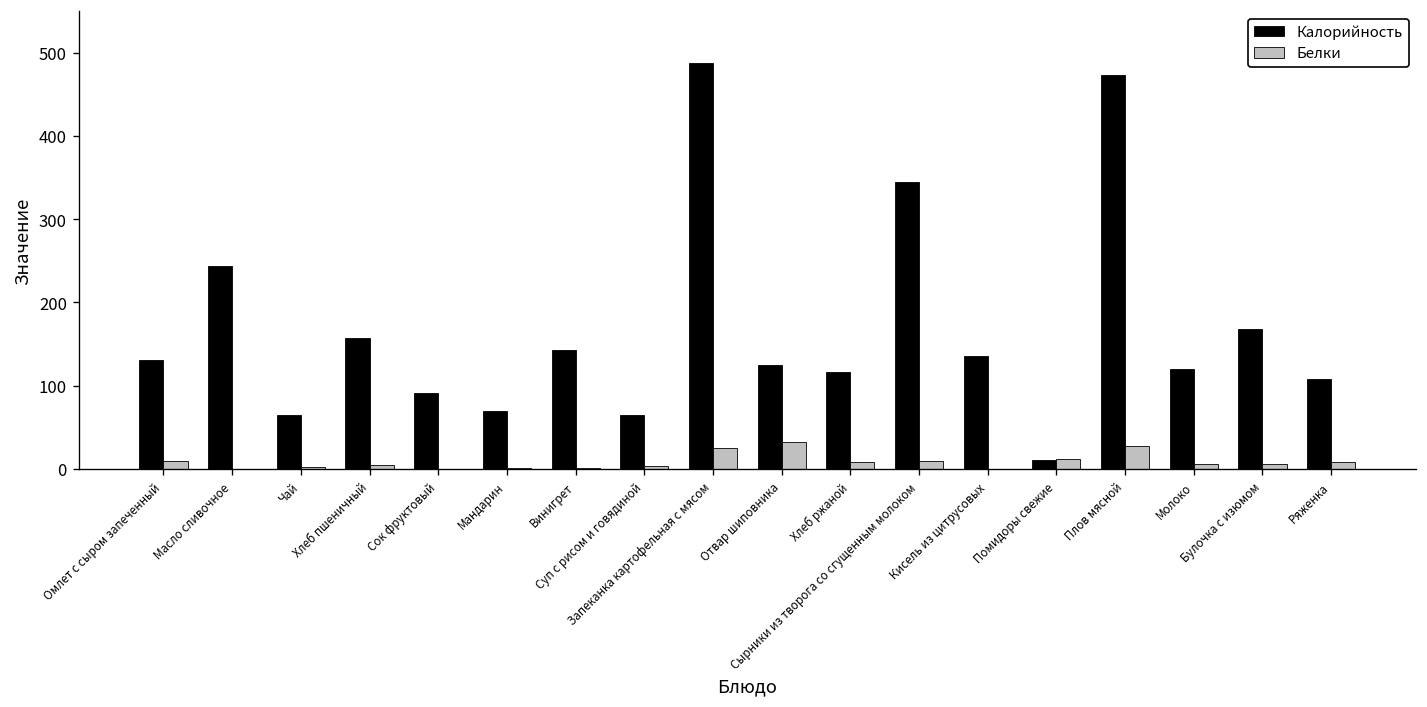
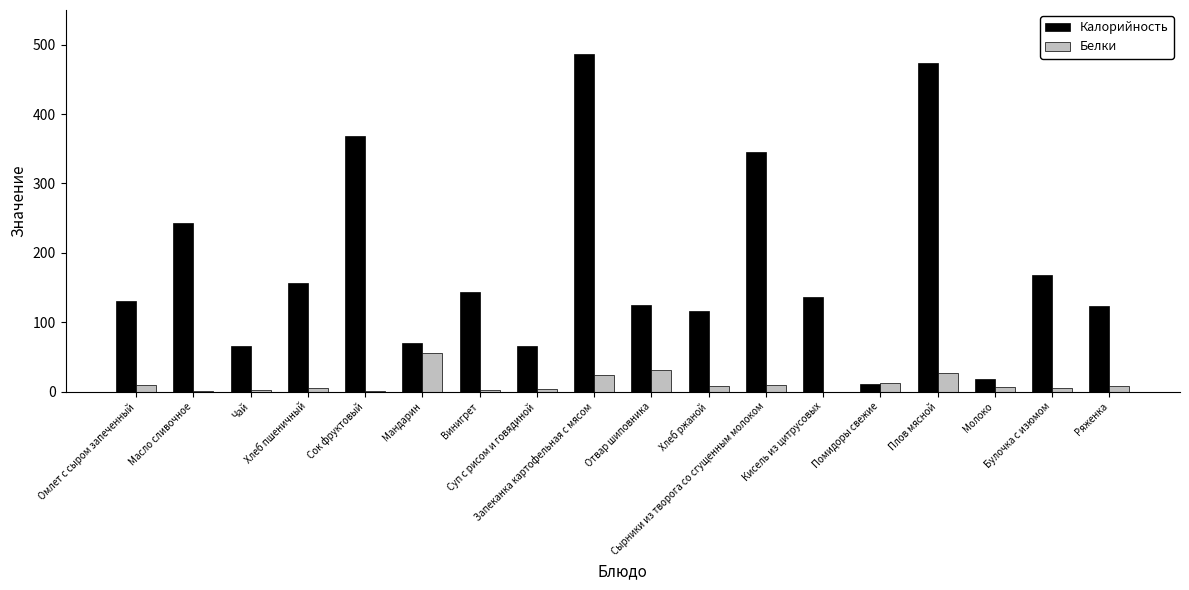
  {
    "Калорийность": {
      "Омлет с сыром запеченный": 130,
      "Масло сливочное": 240,
      "Чай": 70,
      "Хлеб пшеничный": 160,
-     "Сок фруктовый": 90,
+     "Сок фруктовый": 370,
      "Мандарин": 70,
      "Винигрет": 140,
      "Суп с рисом и говядиной": 70,
      "Запеканка картофельная с мясом": 490,
      "Отвар шиповника": 130,
      "Хлеб ржаной": 120,
      "Сырники из творога со сгущенным молоком": 350,
      "Кисель из цитрусовых": 140,
      "Помидоры свежие": 10,
      "Плов мясной": 470,
-     "Молоко": 120,
+     "Молоко": 20,
      "Булочка с изюмом": 170,
-     "Ряженка": 110
+     "Ряженка": 120
    },
    "Белки": {
      "Омлет с сыром запеченный": 10,
      "Хлеб пшеничный": 0,
-     "Мандарин": 0,
+     "Мандарин": 60,
      "Запеканка картофельная с мясом": 20,
      "Отвар шиповника": 30,
      "Хлеб ржаной": 10,
      "Сырники из творога со сгущенным молоком": 10,
      "Кисель из цитрусовых": 0,
      "Помидоры свежие": 10,
      "Плов мясной": 30,
      "Молоко": 10,
      "Булочка с изюмом": 10,
      "Ряженка": 10
    }
  }
